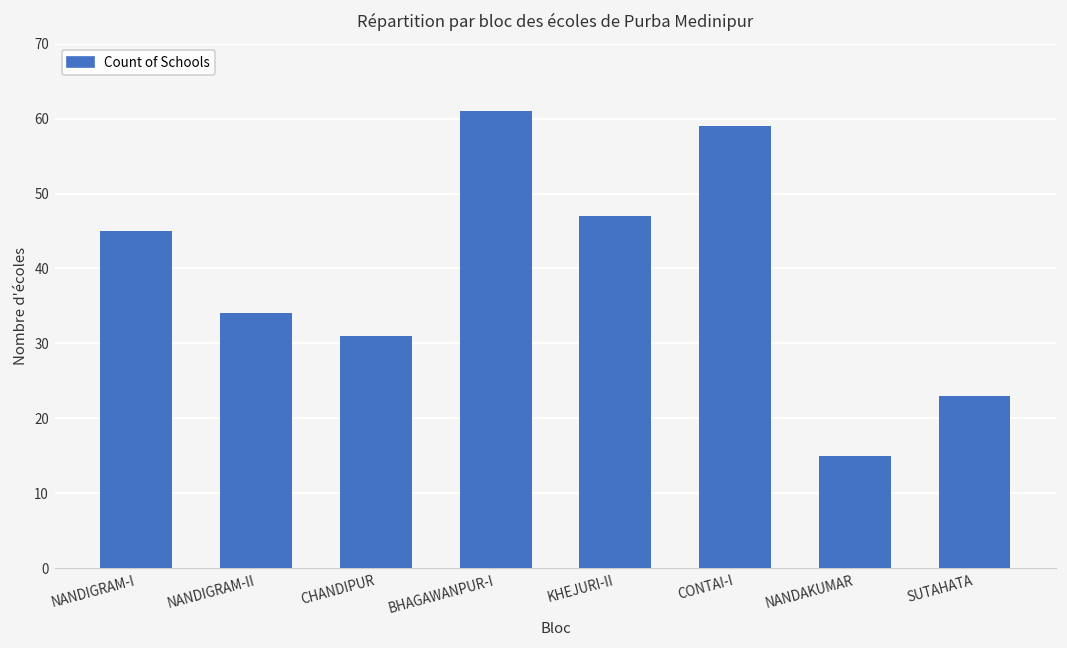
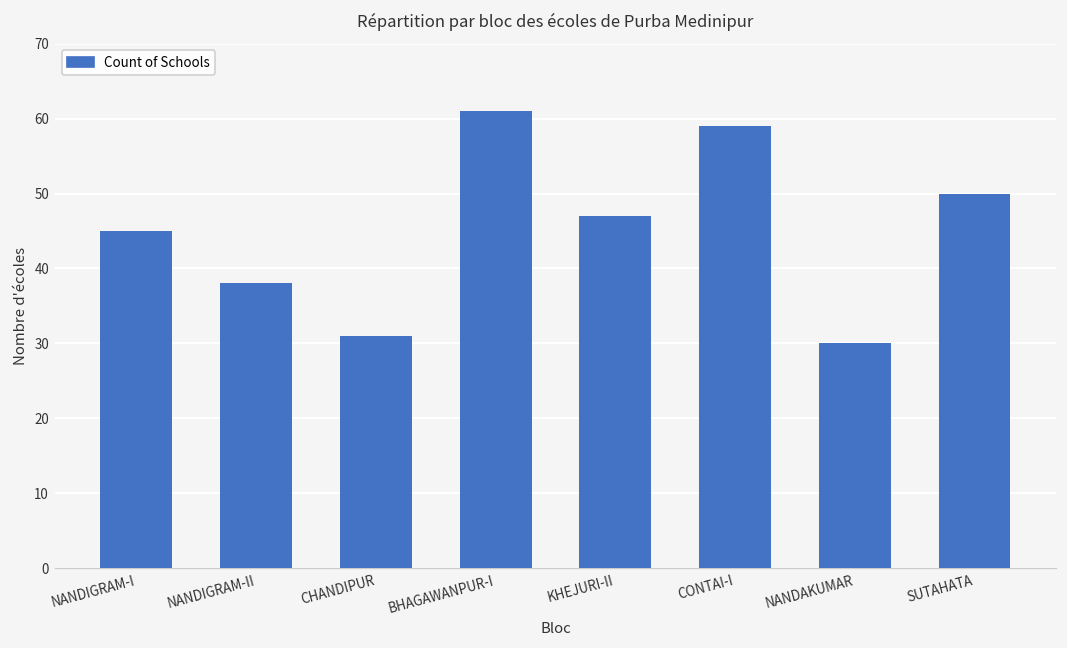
  {
    "NANDIGRAM-I": 45,
-   "NANDIGRAM-II": 34,
+   "NANDIGRAM-II": 38,
    "CHANDIPUR": 31,
    "BHAGAWANPUR-I": 61,
    "KHEJURI-II": 47,
    "CONTAI-I": 59,
-   "NANDAKUMAR": 15,
-   "SUTAHATA": 23
+   "NANDAKUMAR": 30,
+   "SUTAHATA": 50
  }
